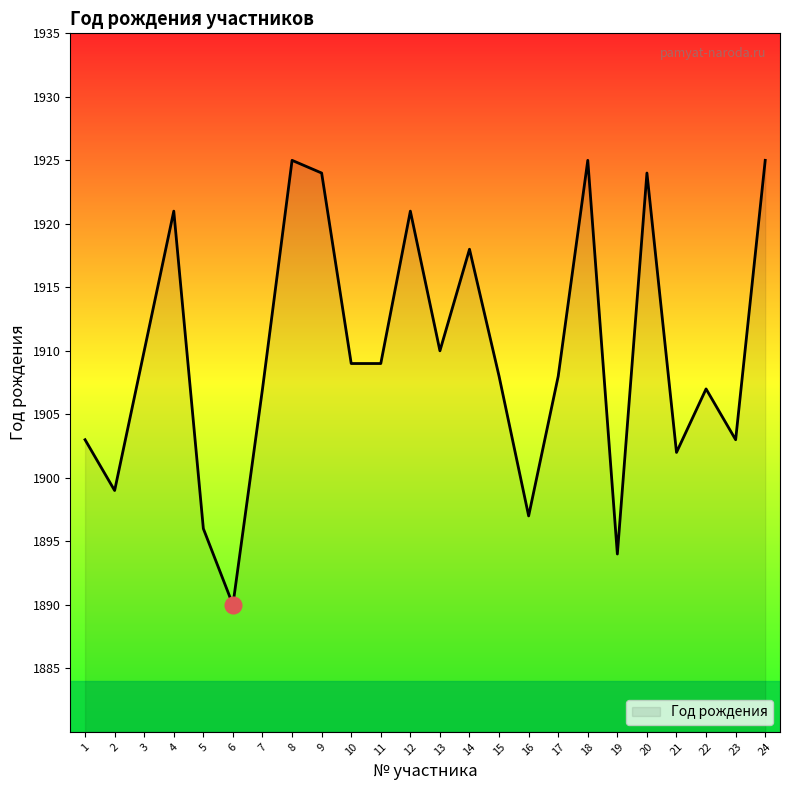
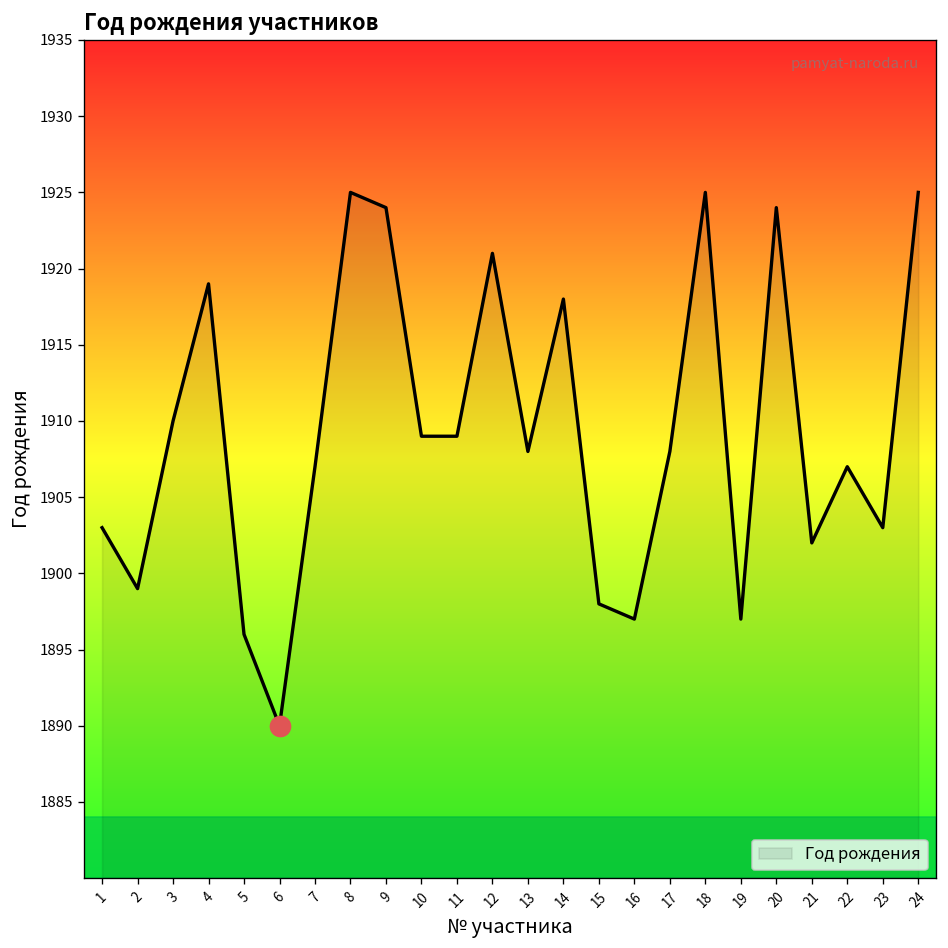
  {
    "Год рождения": {
      "1": 1903,
      "2": 1899,
      "3": 1910,
-     "4": 1921,
+     "4": 1919,
      "5": 1896,
      "7": 1907,
      "8": 1925,
      "9": 1924,
      "10": 1909,
      "11": 1909,
      "12": 1921,
-     "13": 1910,
+     "13": 1908,
      "14": 1918,
-     "15": 1908,
+     "15": 1898,
      "16": 1897,
      "17": 1908,
      "18": 1925,
-     "19": 1894,
+     "19": 1897,
      "20": 1924,
      "21": 1902,
      "22": 1907,
      "23": 1903,
      "24": 1925
    }
  }
